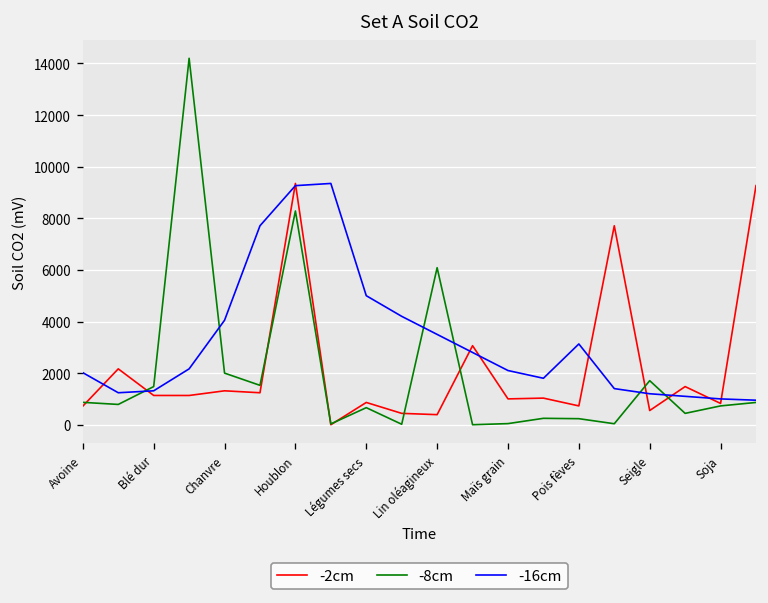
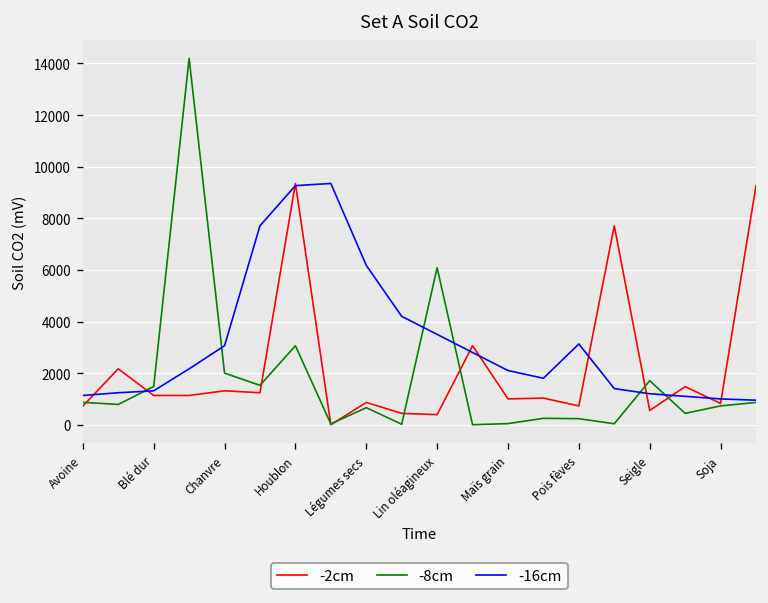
  {
    "-2cm": {
      "Avoine": 700,
      "Blé dur": 1100,
      "Chanvre": 1300,
      "Légumes secs": 900,
      "Lin oléagineux": 400,
      "Maïs grain": 1000,
      "Pois fèves": 700,
      "Seigle": 600
    },
    "-8cm": {
      "Avoine": 900,
      "Blé dur": 1500,
      "Chanvre": 2000,
-     "Houblon": 8300,
+     "Houblon": 3100,
      "Légumes secs": 700,
      "Lin oléagineux": 6100,
      "Maïs grain": 0,
      "Pois fèves": 200,
      "Seigle": 1700
    },
    "-16cm": {
-     "Avoine": 2000,
+     "Avoine": 1100,
      "Blé dur": 1300,
-     "Chanvre": 4000,
-     "Légumes secs": 5000,
+     "Chanvre": 3100,
+     "Légumes secs": 6200,
      "Lin oléagineux": 3500,
      "Maïs grain": 2100,
      "Pois fèves": 3100,
      "Seigle": 1200,
      "Soja": 1000
    }
  }
